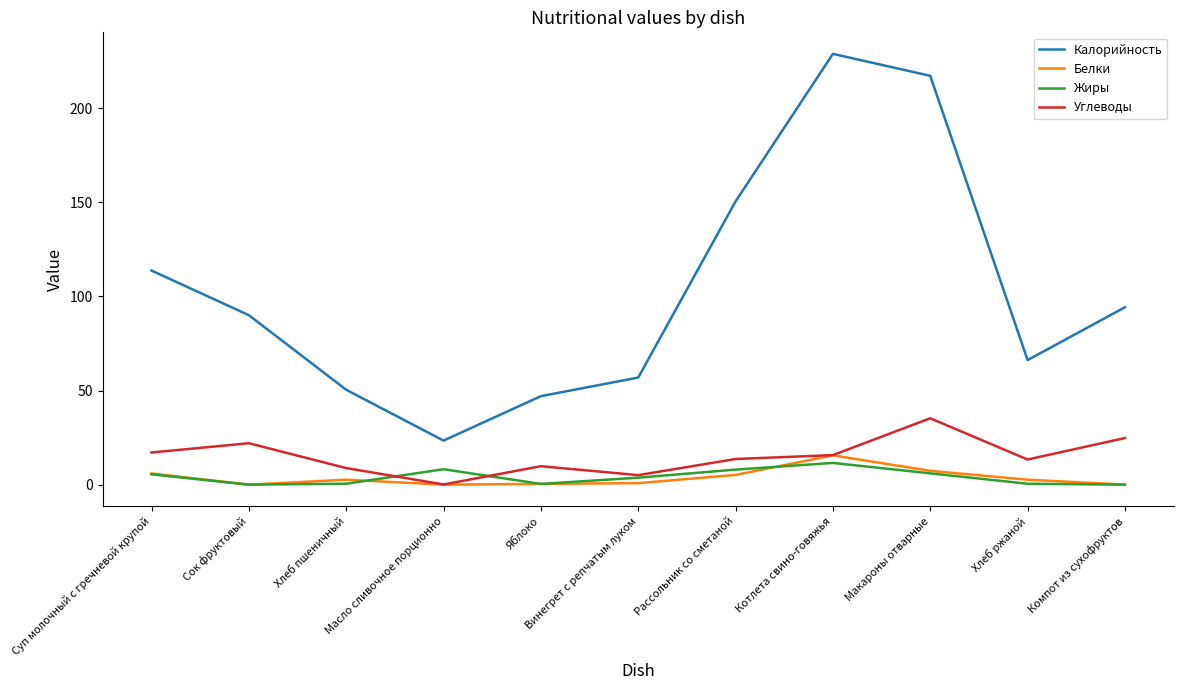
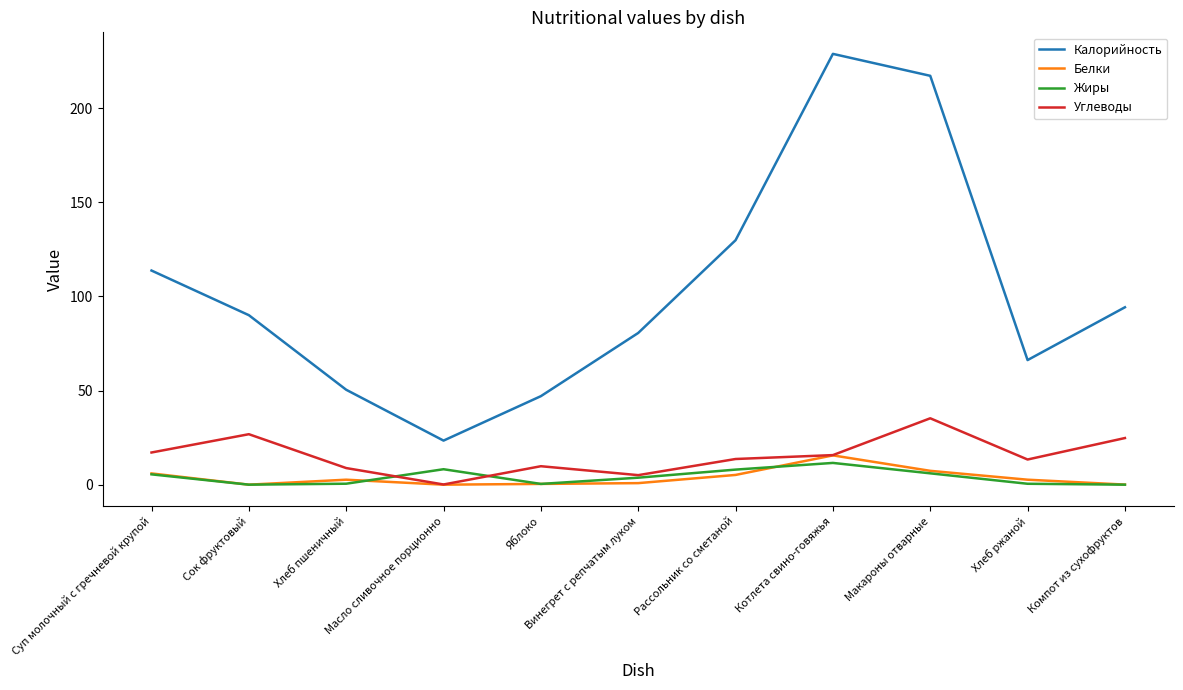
  {
    "Калорийность": {
      "Суп молочный с гречневой крупой": 114,
      "Сок фруктовый": 90,
      "Хлеб пшеничный": 50,
      "Масло сливочное порционно": 23,
      "Яблоко": 47,
-     "Винегрет с репчатым луком": 57,
-     "Рассольник со сметаной": 150,
+     "Винегрет с репчатым луком": 81,
+     "Рассольник со сметаной": 130,
      "Котлета свино-говяжья": 229,
      "Макароны отварные": 217,
      "Хлеб ржаной": 66,
      "Компот из сухофруктов": 94
    },
    "Белки": {
      "Хлеб пшеничный": 3,
      "Винегрет с репчатым луком": 1,
      "Рассольник со сметаной": 5,
      "Хлеб ржаной": 3
    },
    "Жиры": {
      "Хлеб пшеничный": 1,
      "Масло сливочное порционно": 8,
      "Винегрет с репчатым луком": 4,
      "Рассольник со сметаной": 8,
      "Котлета свино-говяжья": 12,
      "Хлеб ржаной": 0
    },
    "Углеводы": {
      "Суп молочный с гречневой крупой": 17,
-     "Сок фруктовый": 22,
+     "Сок фруктовый": 27,
      "Хлеб пшеничный": 9,
      "Яблоко": 10,
      "Винегрет с репчатым луком": 5,
      "Рассольник со сметаной": 14,
      "Макароны отварные": 35,
      "Хлеб ржаной": 13,
      "Компот из сухофруктов": 25
    }
  }
